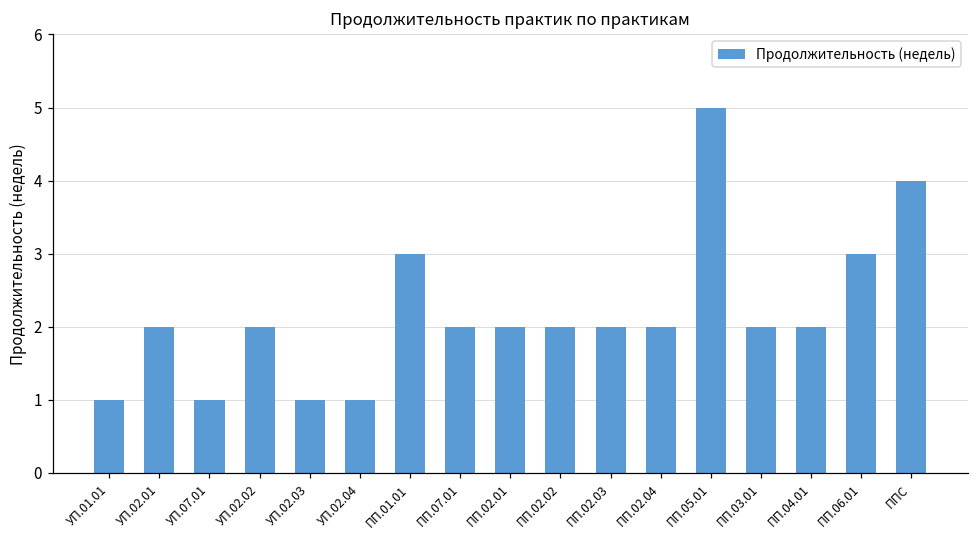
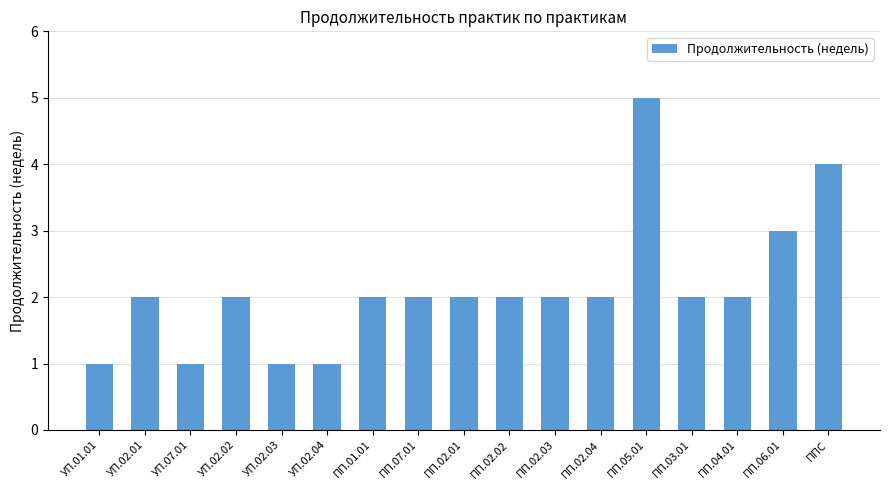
  {
    "УП.01.01": 1,
    "УП.02.01": 2,
    "УП.07.01": 1,
    "УП.02.02": 2,
    "УП.02.03": 1,
    "УП.02.04": 1,
-   "ПП.01.01": 3,
+   "ПП.01.01": 2,
    "ПП.07.01": 2,
    "ПП.02.01": 2,
    "ПП.02.02": 2,
    "ПП.02.03": 2,
    "ПП.02.04": 2,
    "ПП.05.01": 5,
    "ПП.03.01": 2,
    "ПП.04.01": 2,
    "ПП.06.01": 3,
    "ППС": 4
  }
